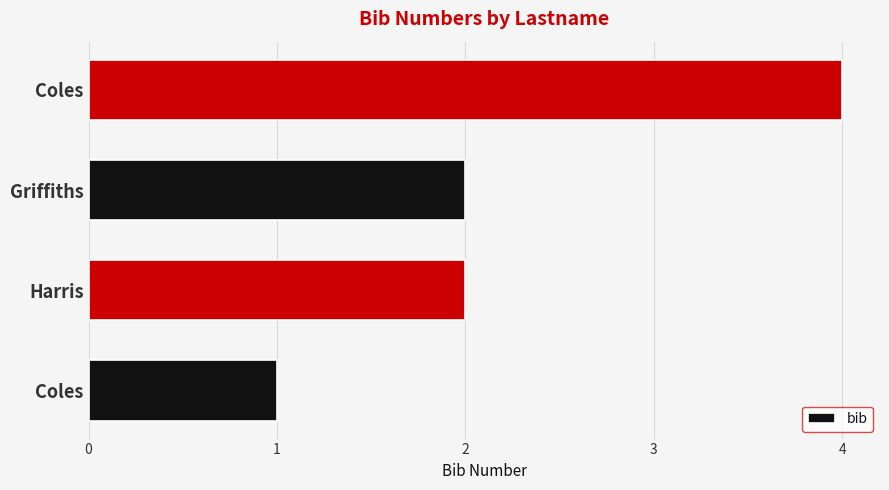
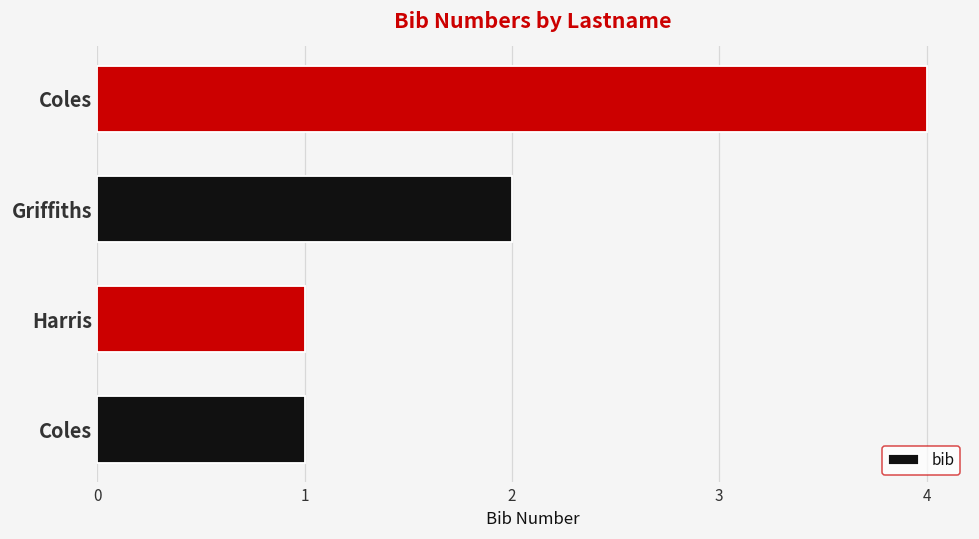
  {
    "Griffiths": 2,
-   "Harris": 2
+   "Harris": 1
  }
